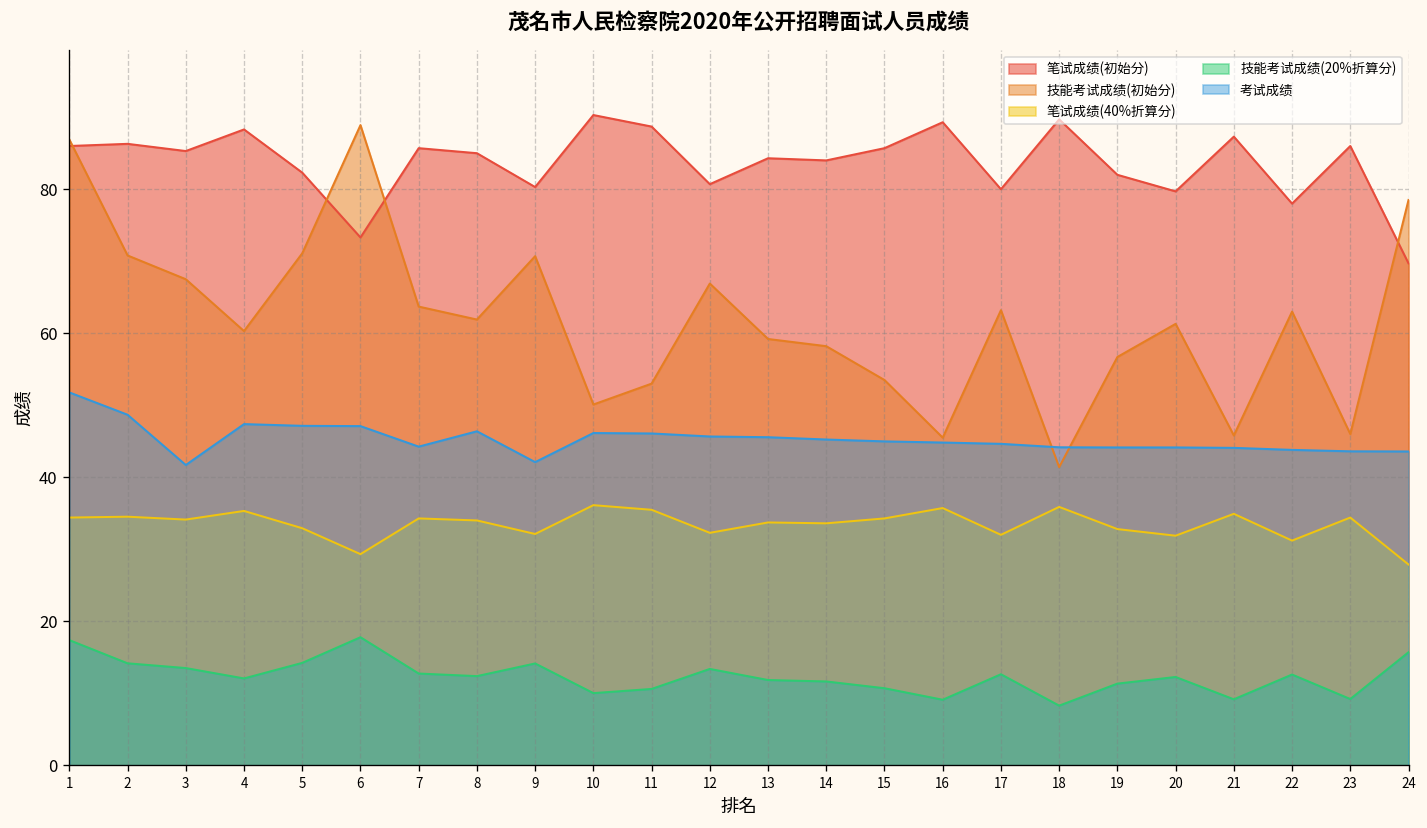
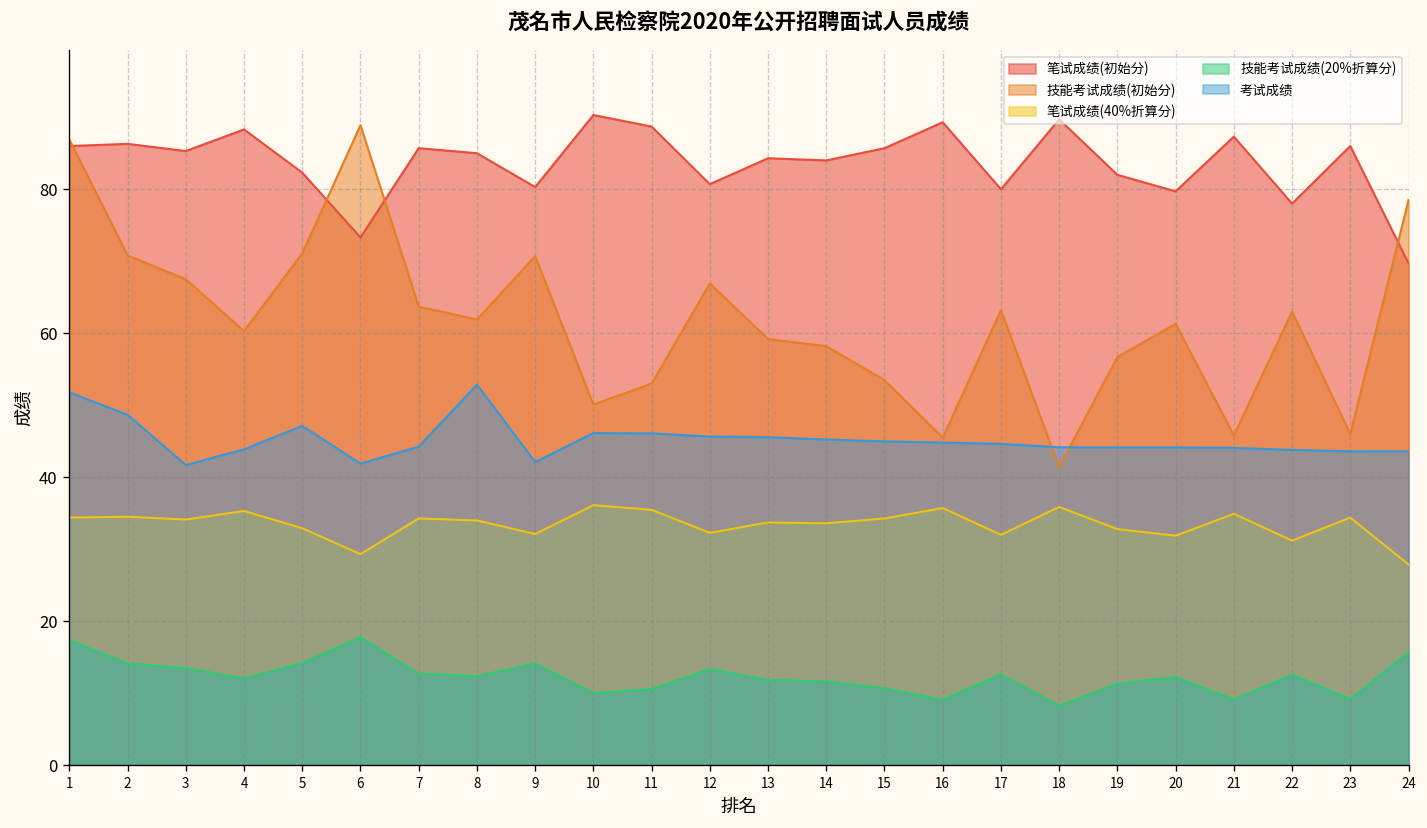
  {
    "技能考试成绩(20%折算分)": {
      "1": 17,
      "2": 14,
      "3": 14,
      "4": 12,
      "5": 14,
      "6": 18,
      "7": 13,
      "8": 12,
      "9": 14,
      "10": 10,
      "11": 11,
      "12": 13,
      "13": 12,
      "14": 12,
      "15": 11,
      "16": 9,
      "17": 13,
      "18": 8,
      "19": 11,
      "20": 12,
      "21": 9,
      "22": 13,
      "23": 9,
      "24": 16
    },
    "考试成绩": {
      "1": 52,
      "2": 49,
      "3": 42,
-     "4": 47,
+     "4": 44,
      "5": 47,
-     "6": 47,
+     "6": 42,
      "7": 44,
-     "8": 46,
+     "8": 53,
      "9": 42,
      "10": 46,
      "11": 46,
      "12": 46,
      "13": 46,
      "14": 45,
      "15": 45,
      "16": 45,
      "17": 45,
      "18": 44,
      "19": 44,
      "20": 44,
      "21": 44,
      "22": 44,
      "23": 44,
      "24": 44
    }
  }
